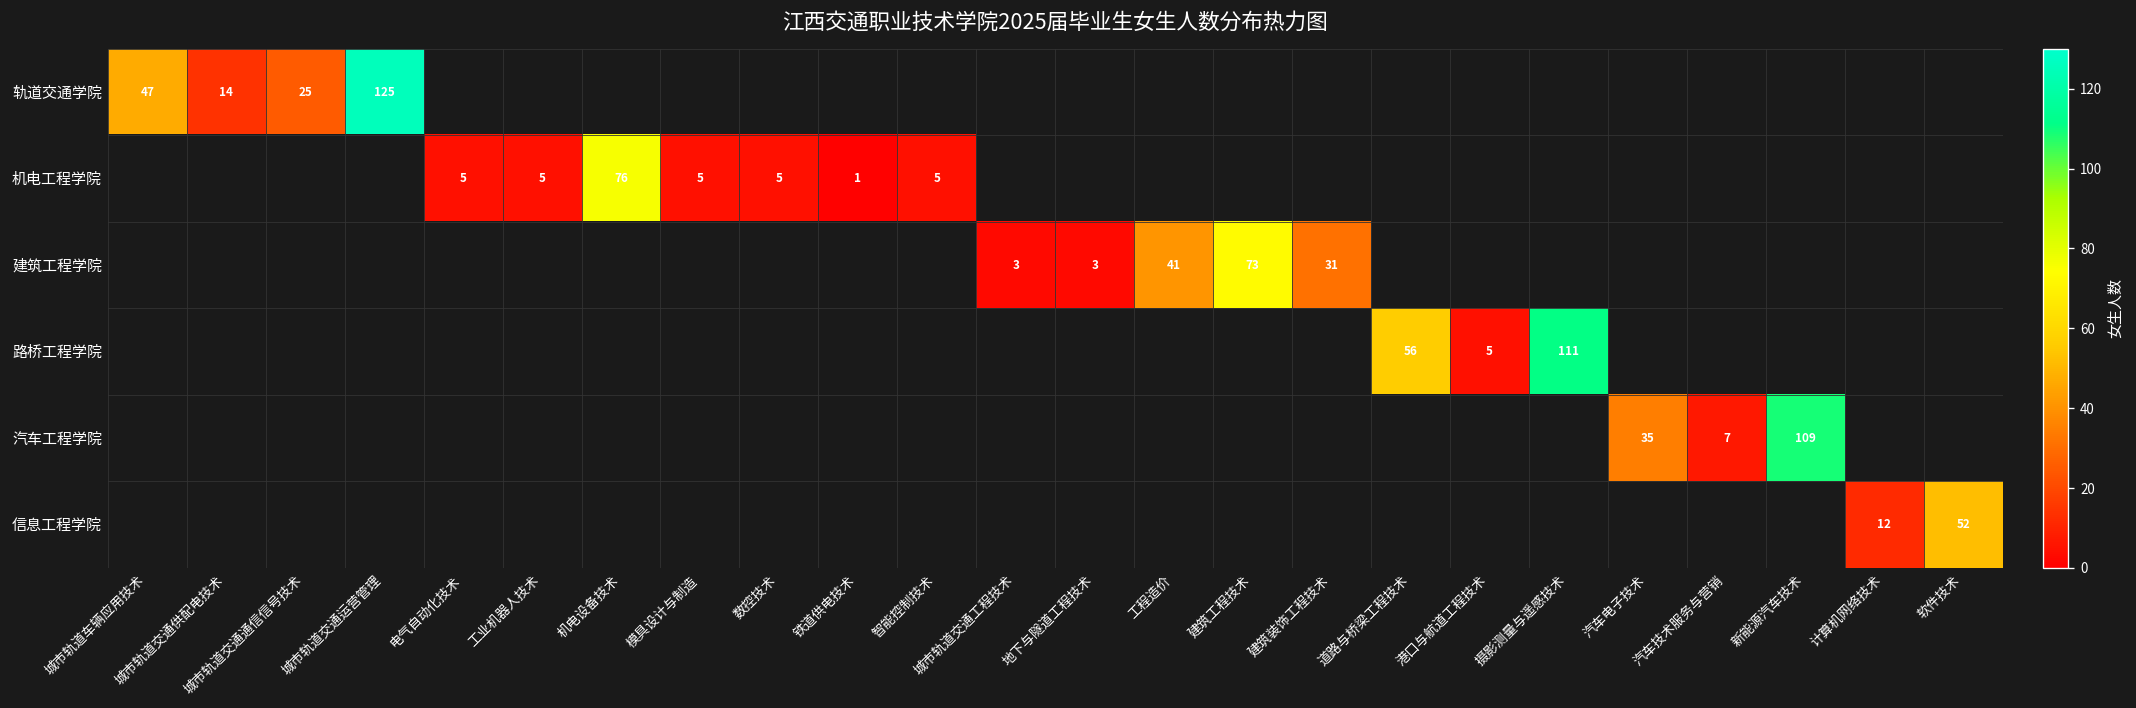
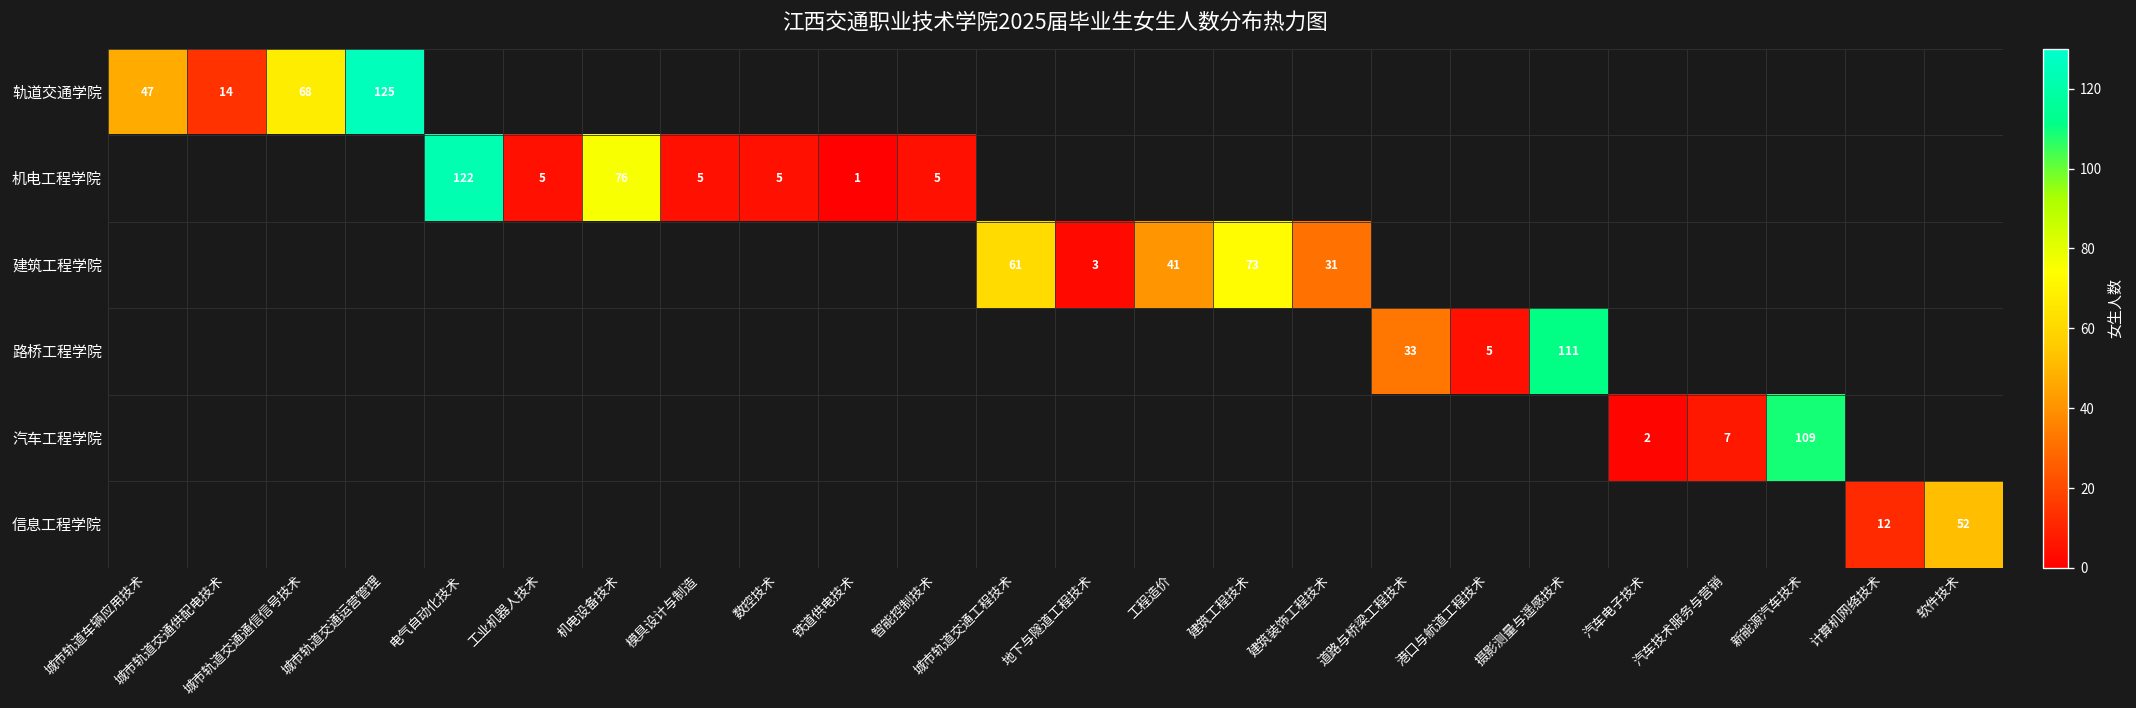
  {
    "轨道交通学院": {
      "城市轨道车辆应用技术": 47,
      "城市轨道交通供配电技术": 14,
-     "城市轨道交通通信信号技术": 25,
+     "城市轨道交通通信信号技术": 68,
      "城市轨道交通运营管理": 125
    },
    "机电工程学院": {
-     "电气自动化技术": 5,
+     "电气自动化技术": 122,
      "工业机器人技术": 5,
      "机电设备技术": 76,
      "模具设计与制造": 5,
      "数控技术": 5,
      "铁道供电技术": 1,
      "智能控制技术": 5
    },
    "建筑工程学院": {
-     "城市轨道交通工程技术": 3,
+     "城市轨道交通工程技术": 61,
      "地下与隧道工程技术": 3,
      "工程造价": 41,
      "建筑工程技术": 73,
      "建筑装饰工程技术": 31
    },
    "路桥工程学院": {
-     "道路与桥梁工程技术": 56,
+     "道路与桥梁工程技术": 33,
      "港口与航道工程技术": 5,
      "摄影测量与遥感技术": 111
    },
    "汽车工程学院": {
-     "汽车电子技术": 35,
+     "汽车电子技术": 2,
      "汽车技术服务与营销": 7,
      "新能源汽车技术": 109
    },
    "信息工程学院": {
      "计算机网络技术": 12,
      "软件技术": 52
    }
  }
